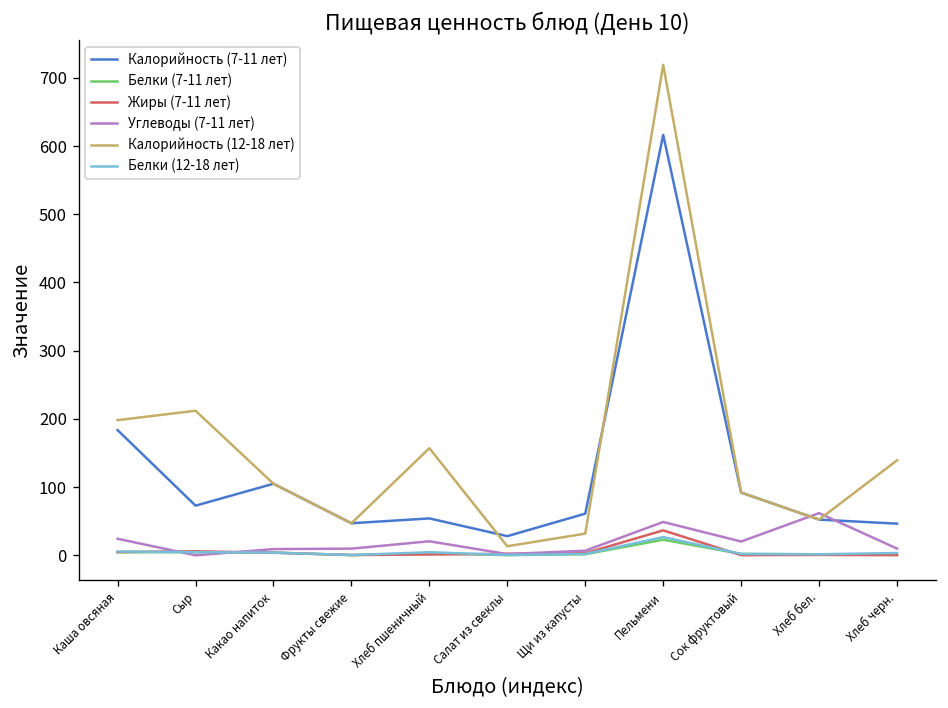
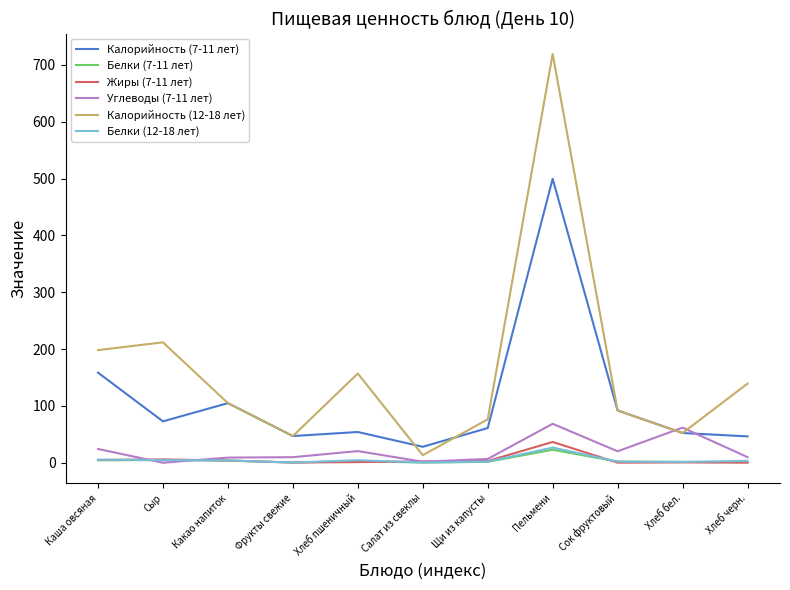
  {
    "Калорийность (7-11 лет)": {
-     "Каша овсяная": 180,
+     "Каша овсяная": 160,
      "Сыр": 70,
      "Хлеб пшеничный": 50,
      "Салат из свеклы": 30,
      "Щи из капусты": 60,
-     "Пельмени": 620,
+     "Пельмени": 500,
      "Хлеб черн.": 50
    },
    "Жиры (7-11 лет)": {
      "Пельмени": 40
    },
    "Углеводы (7-11 лет)": {
      "Каша овсяная": 20,
      "Сыр": 0,
      "Какао напиток": 10,
      "Фрукты свежие": 10,
      "Хлеб пшеничный": 20,
-     "Пельмени": 50,
+     "Пельмени": 70,
      "Сок фруктовый": 20,
      "Хлеб бел.": 60,
      "Хлеб черн.": 10
    },
    "Калорийность (12-18 лет)": {
      "Каша овсяная": 200,
      "Сыр": 210,
      "Хлеб пшеничный": 160,
      "Салат из свеклы": 10,
-     "Щи из капусты": 30,
+     "Щи из капусты": 80,
      "Пельмени": 720,
      "Хлеб черн.": 140
    }
  }
